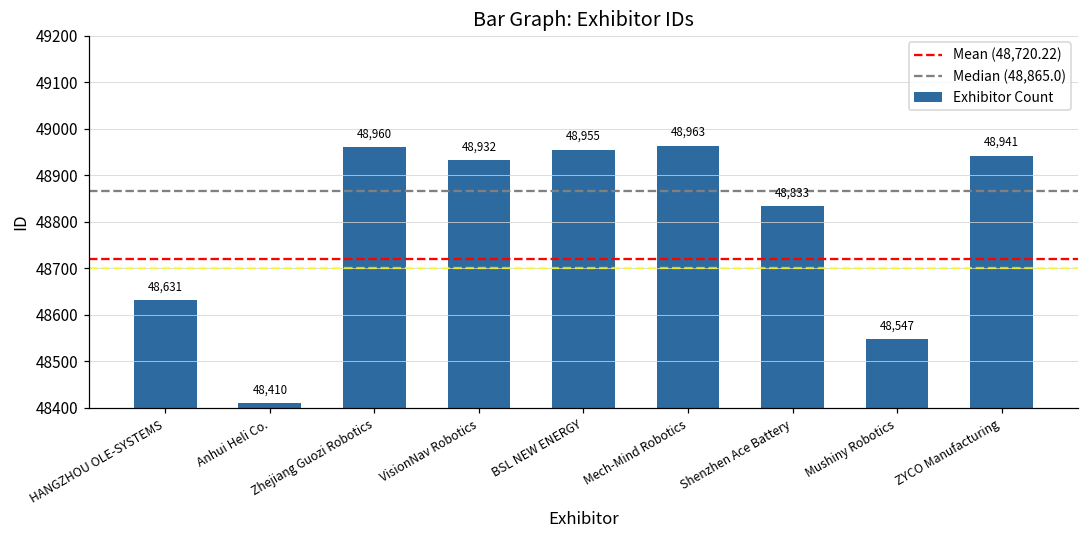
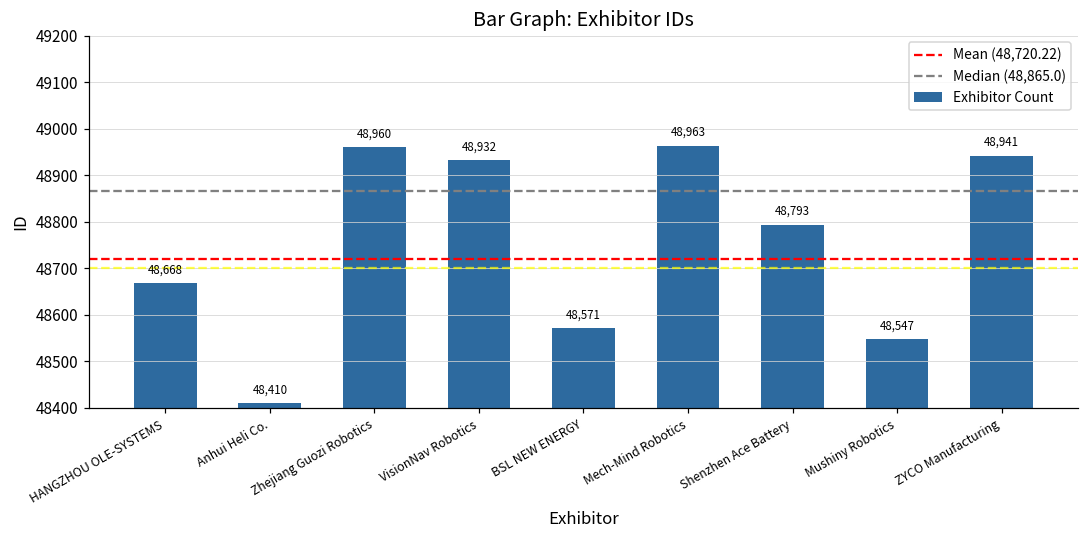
  {
-   "HANGZHOU OLE-SYSTEMS": "48,631",
+   "HANGZHOU OLE-SYSTEMS": "48,668",
    "Anhui Heli Co.": "48,410",
    "Zhejiang Guozi Robotics": "48,960",
    "VisionNav Robotics": "48,932",
-   "BSL NEW ENERGY": "48,955",
+   "BSL NEW ENERGY": "48,571",
    "Mech-Mind Robotics": "48,963",
-   "Shenzhen Ace Battery": "48,833",
+   "Shenzhen Ace Battery": "48,793",
    "Mushiny Robotics": "48,547",
    "ZYCO Manufacturing": "48,941"
  }
